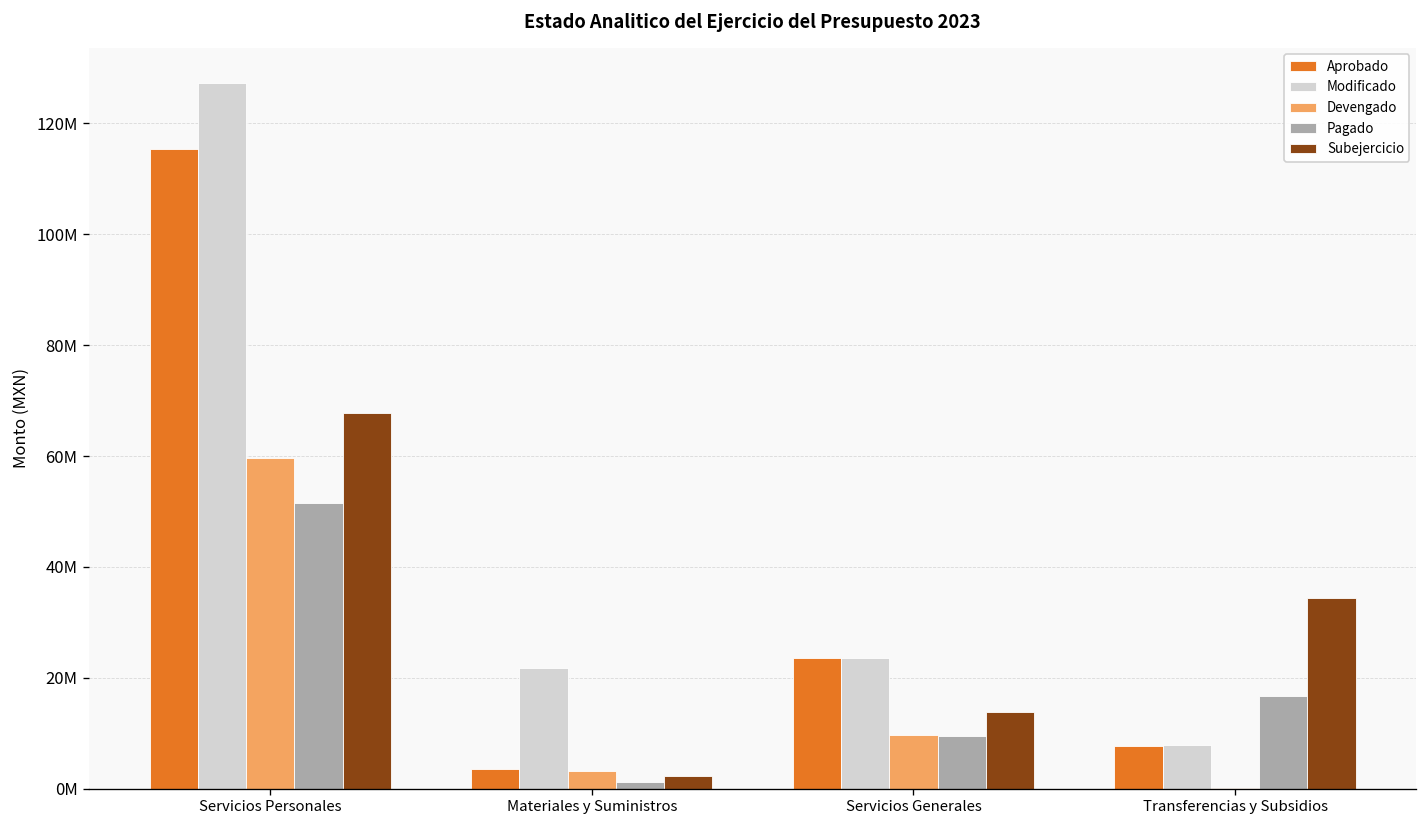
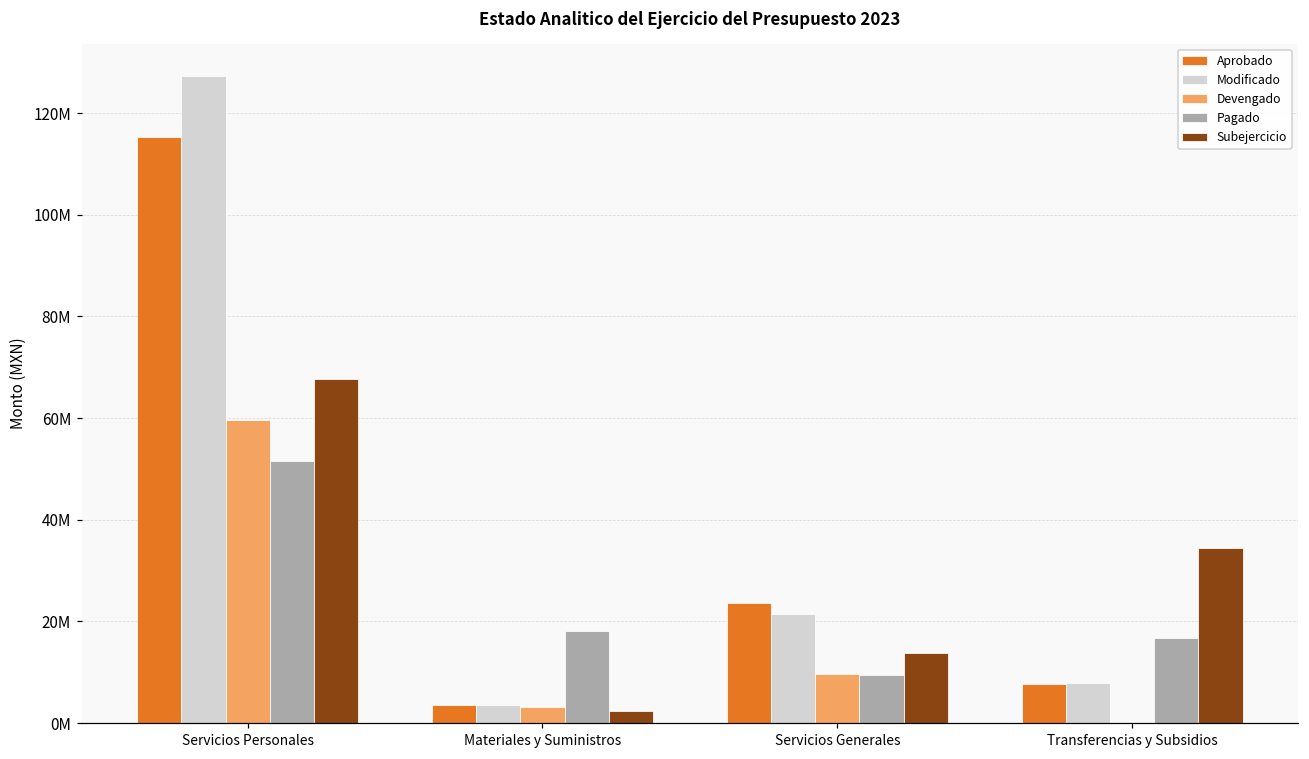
  {
    "Aprobado": {
      "Servicios Personales": 115000000,
      "Materiales y Suministros": 3000000,
      "Servicios Generales": 24000000,
      "Transferencias y Subsidios": 8000000
    },
    "Modificado": {
      "Servicios Personales": 127000000,
-     "Materiales y Suministros": 22000000,
-     "Servicios Generales": 24000000,
+     "Materiales y Suministros": 3000000,
+     "Servicios Generales": 21000000,
      "Transferencias y Subsidios": 8000000
    },
    "Devengado": {
      "Servicios Personales": 60000000,
      "Materiales y Suministros": 3000000,
      "Servicios Generales": 10000000
    },
    "Pagado": {
      "Servicios Personales": 52000000,
-     "Materiales y Suministros": 1000000,
+     "Materiales y Suministros": 18000000,
      "Servicios Generales": 9000000,
      "Transferencias y Subsidios": 17000000
    },
    "Subejercicio": {
      "Servicios Personales": 68000000,
      "Materiales y Suministros": 2000000,
      "Servicios Generales": 14000000,
      "Transferencias y Subsidios": 34000000
    }
  }
